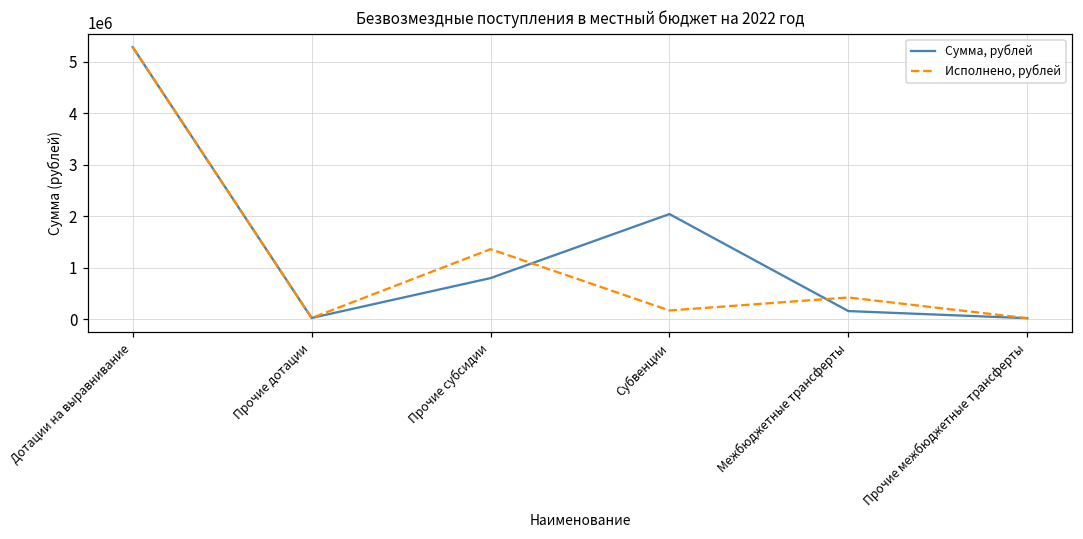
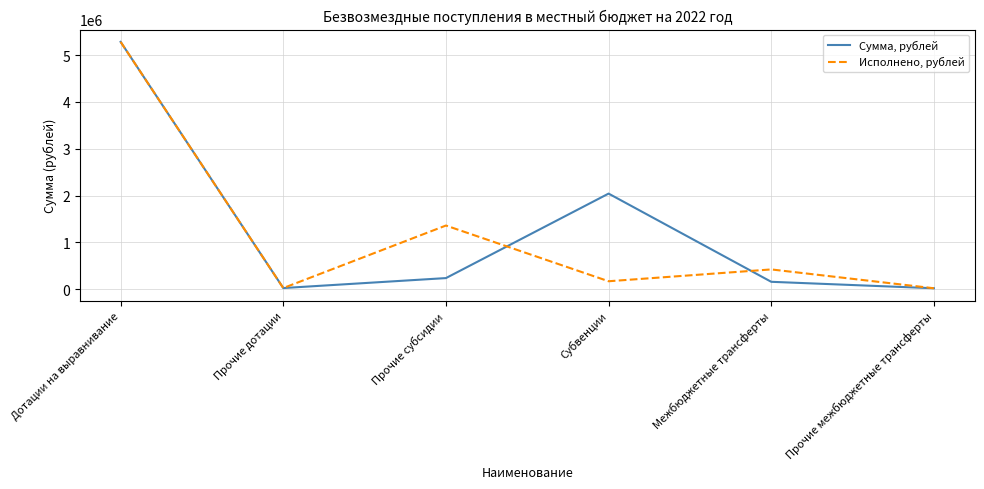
  {
    "Сумма, рублей": {
-     "Прочие субсидии": 800000,
+     "Прочие субсидии": 200000,
      "Субвенции": 2000000,
      "Межбюджетные трансферты": 200000
    },
    "Исполнено, рублей": {
      "Прочие субсидии": 1400000,
      "Субвенции": 200000,
      "Межбюджетные трансферты": 400000
    }
  }
